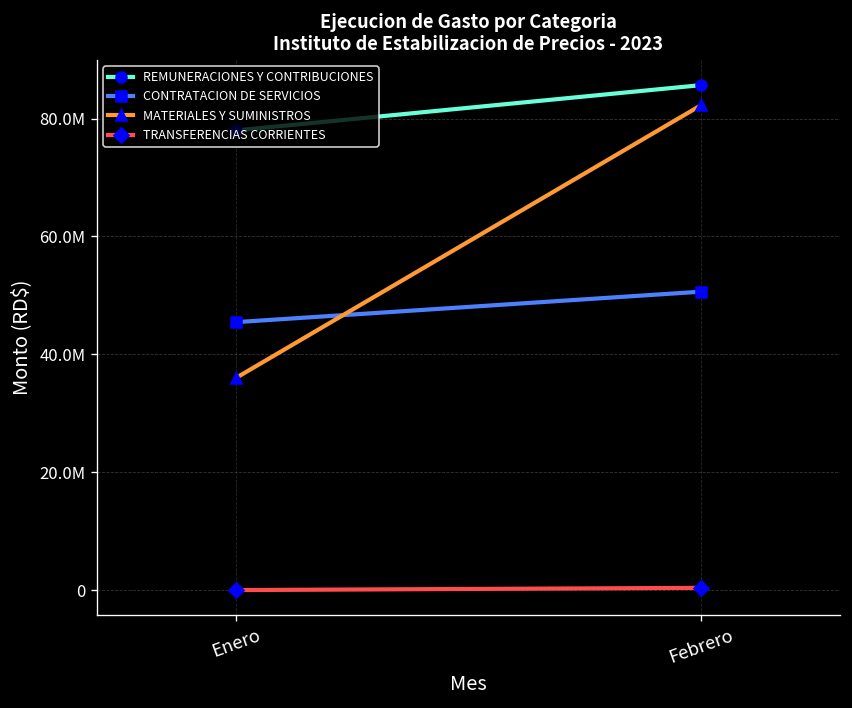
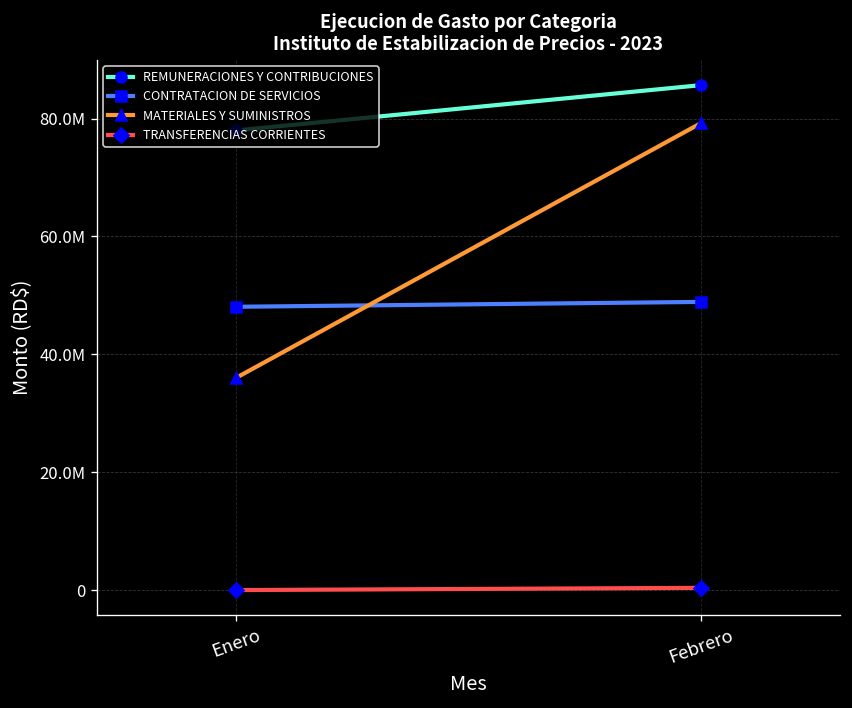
  {
    "REMUNERACIONES Y CONTRIBUCIONES": {
      "Febrero": 86000000
    },
    "CONTRATACION DE SERVICIOS": {
-     "Enero": 45000000,
-     "Febrero": 51000000
+     "Enero": 48000000,
+     "Febrero": 49000000
    },
    "MATERIALES Y SUMINISTROS": {
      "Enero": 36000000,
-     "Febrero": 82000000
+     "Febrero": 79000000
    },
    "TRANSFERENCIAS CORRIENTES": {
      "Enero": 0,
      "Febrero": 0
    }
  }
